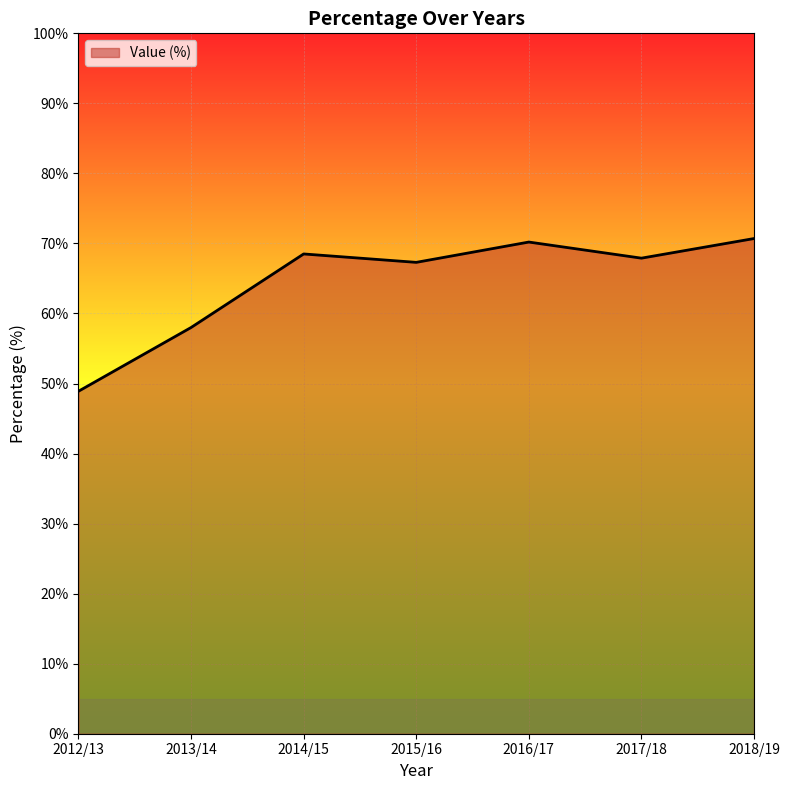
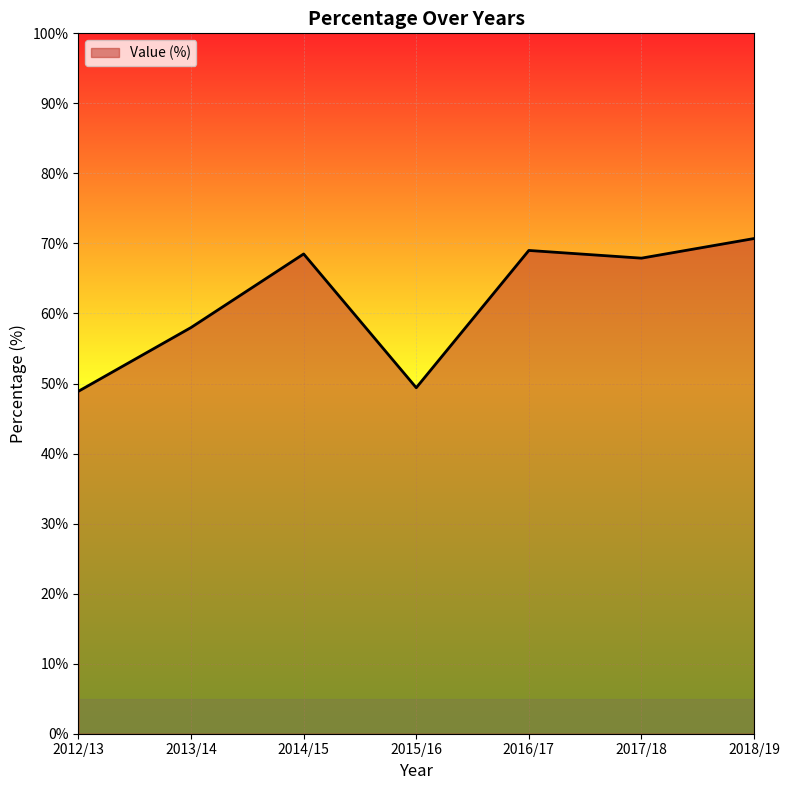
  {
    "2012/13": "49%",
    "2013/14": "58%",
    "2014/15": "69%",
-   "2015/16": "67%",
-   "2016/17": "70%",
+   "2015/16": "49%",
+   "2016/17": "69%",
    "2017/18": "68%",
    "2018/19": "71%"
  }
